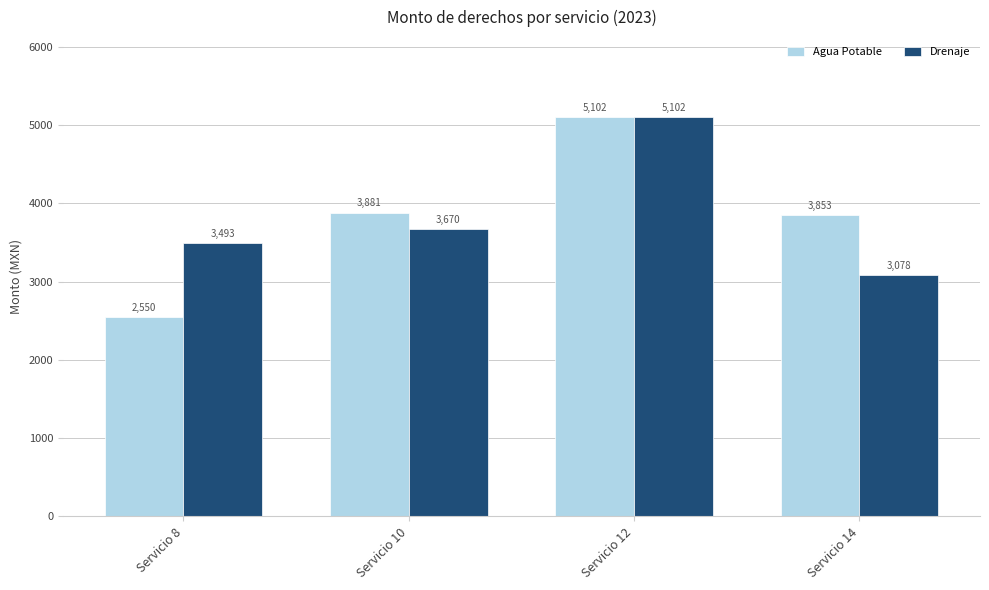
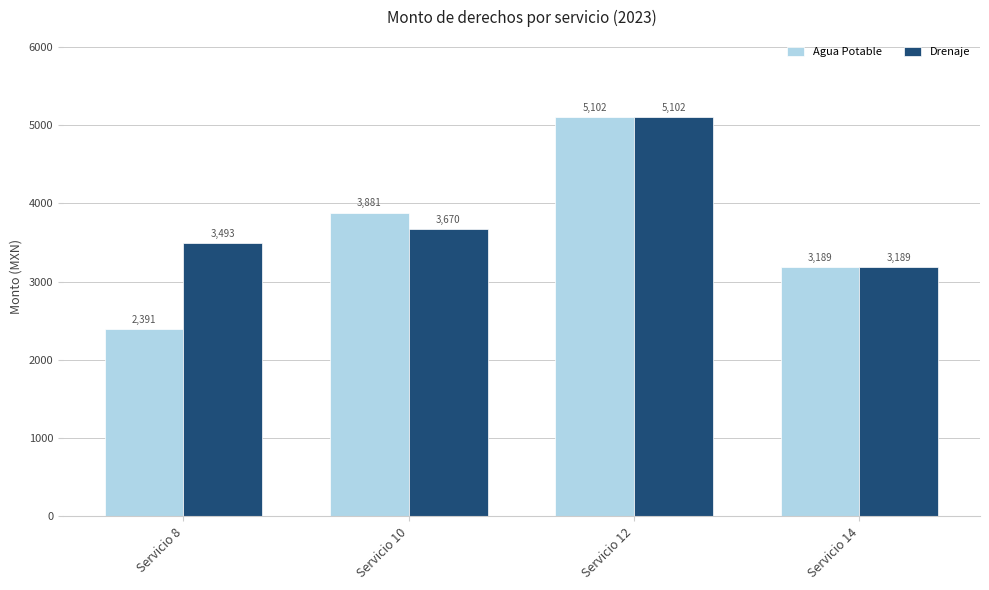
  {
    "Agua Potable": {
-     "Servicio 8": "2,550",
+     "Servicio 8": "2,391",
      "Servicio 10": "3,881",
      "Servicio 12": "5,102",
-     "Servicio 14": "3,853"
+     "Servicio 14": "3,189"
    },
    "Drenaje": {
      "Servicio 8": "3,493",
      "Servicio 10": "3,670",
      "Servicio 12": "5,102",
-     "Servicio 14": "3,078"
+     "Servicio 14": "3,189"
    }
  }
